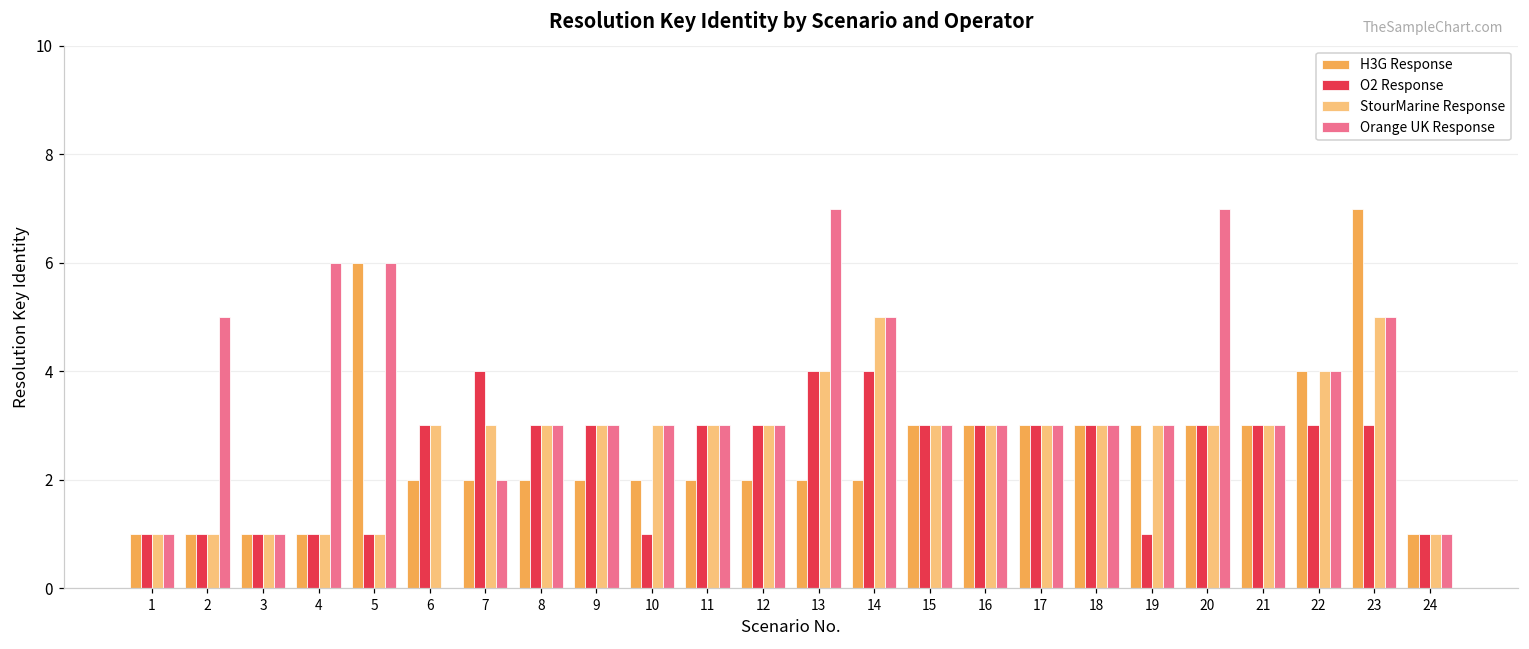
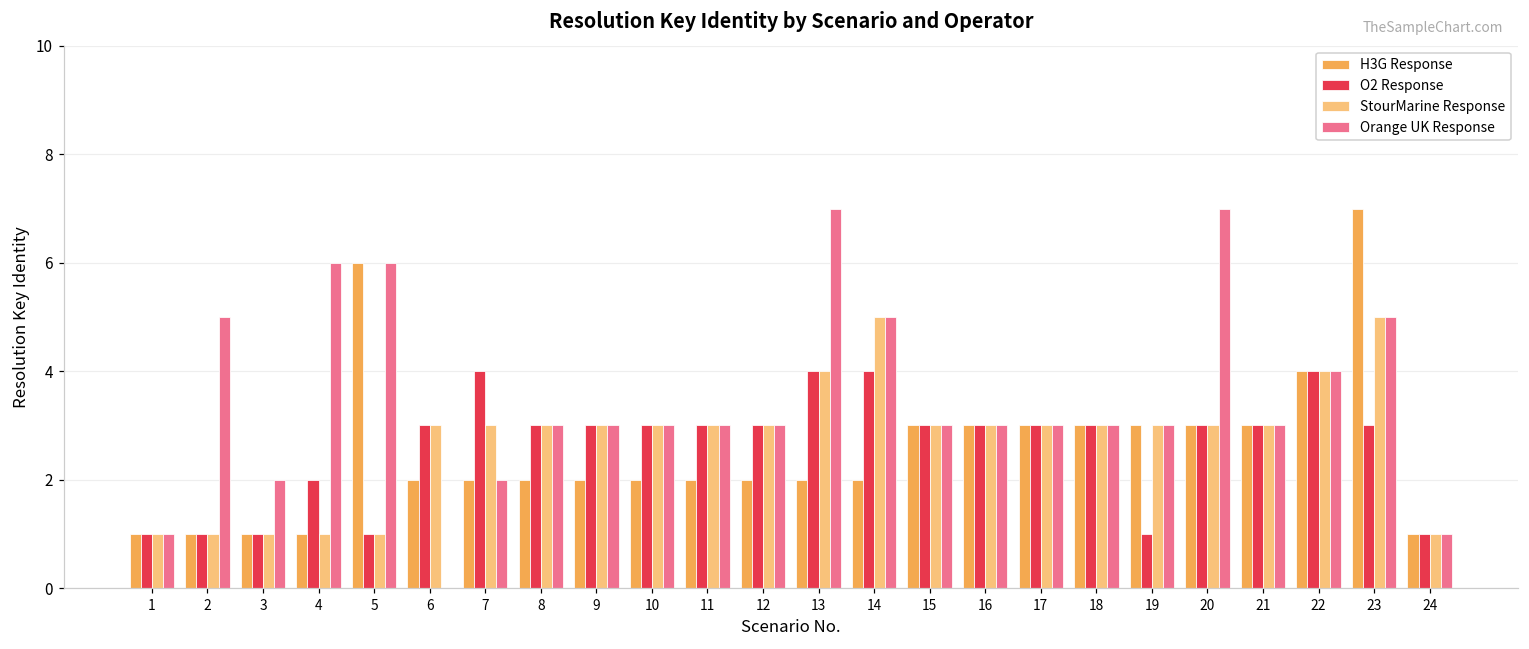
  {
    "O2 Response": {
      "1": 1,
      "2": 1,
      "3": 1,
-     "4": 1,
+     "4": 2,
      "5": 1,
      "6": 3,
      "7": 4,
      "8": 3,
      "9": 3,
-     "10": 1,
+     "10": 3,
      "11": 3,
      "12": 3,
      "13": 4,
      "14": 4,
      "15": 3,
      "16": 3,
      "17": 3,
      "18": 3,
      "19": 1,
      "20": 3,
      "21": 3,
-     "22": 3,
+     "22": 4,
      "23": 3,
      "24": 1
    },
    "Orange UK Response": {
      "1": 1,
      "2": 5,
-     "3": 1,
+     "3": 2,
      "4": 6,
      "5": 6,
      "6": 0,
      "7": 2,
      "8": 3,
      "9": 3,
      "10": 3,
      "11": 3,
      "12": 3,
      "13": 7,
      "14": 5,
      "15": 3,
      "16": 3,
      "17": 3,
      "18": 3,
      "19": 3,
      "20": 7,
      "21": 3,
      "22": 4,
      "23": 5,
      "24": 1
    }
  }
